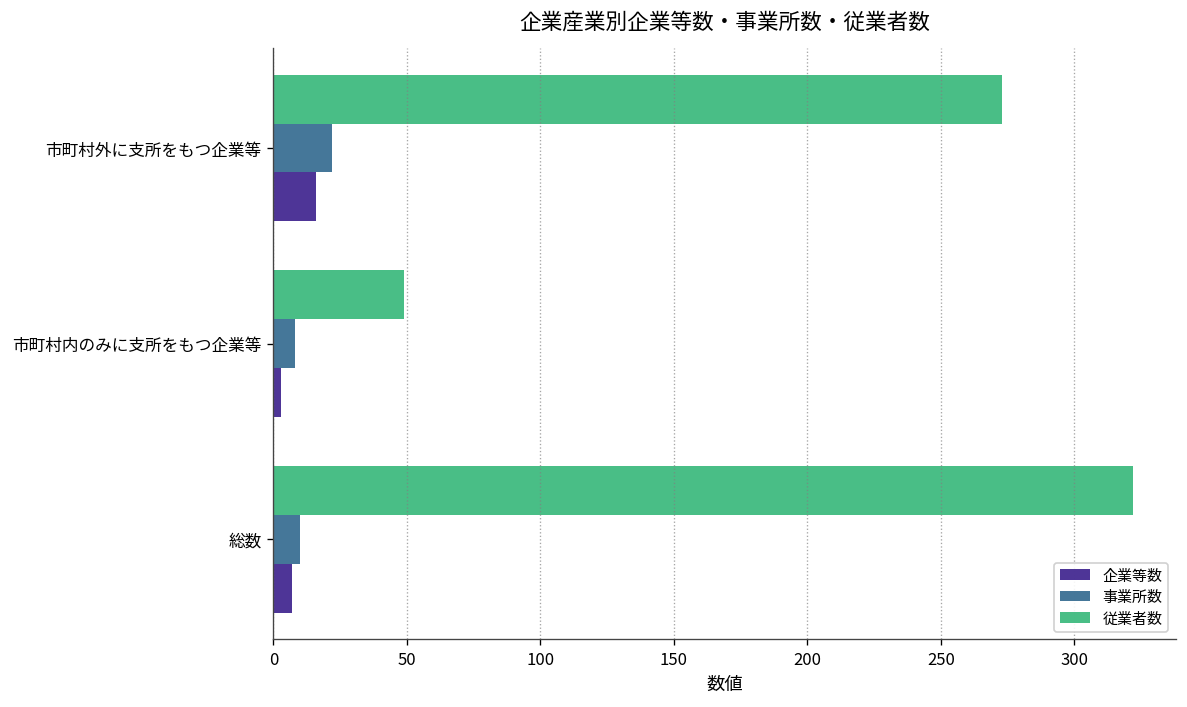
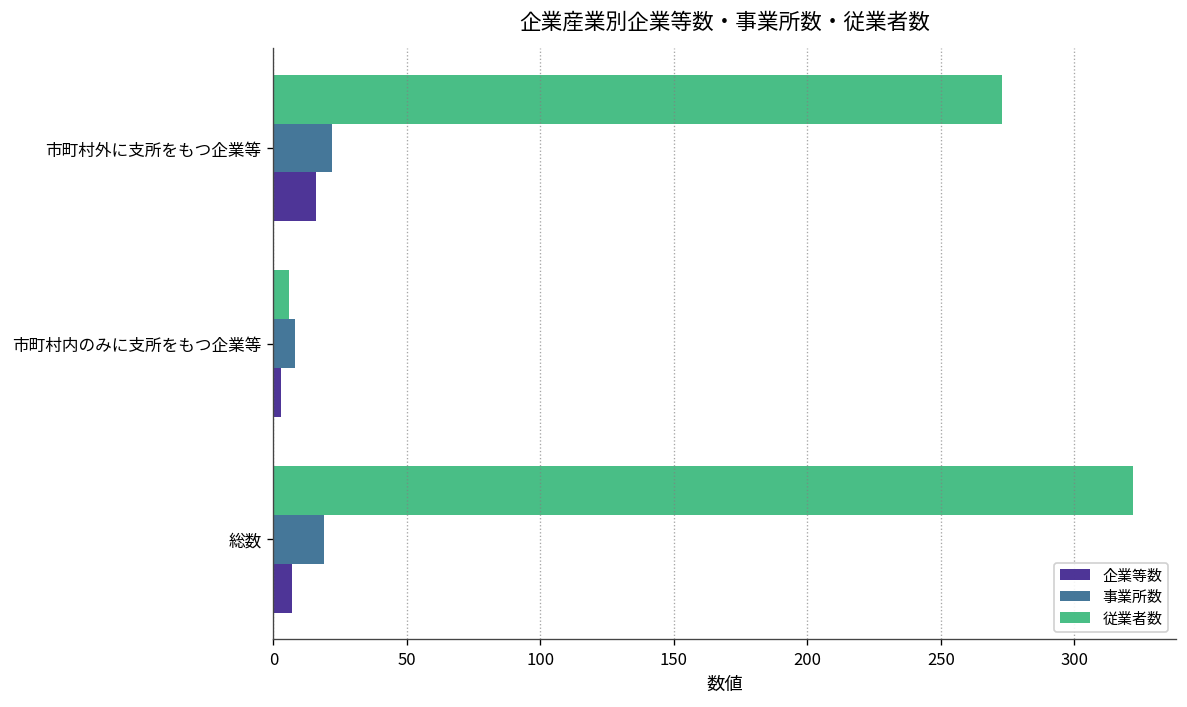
  {
    "企業等数": {
      "市町村外に支所をもつ企業等": 16,
      "市町村内のみに支所をもつ企業等": 3,
      "総数": 7
    },
    "事業所数": {
      "市町村外に支所をもつ企業等": 22,
      "市町村内のみに支所をもつ企業等": 8,
-     "総数": 10
+     "総数": 19
    },
    "従業者数": {
      "市町村外に支所をもつ企業等": 273,
-     "市町村内のみに支所をもつ企業等": 49,
+     "市町村内のみに支所をもつ企業等": 6,
      "総数": 322
    }
  }
